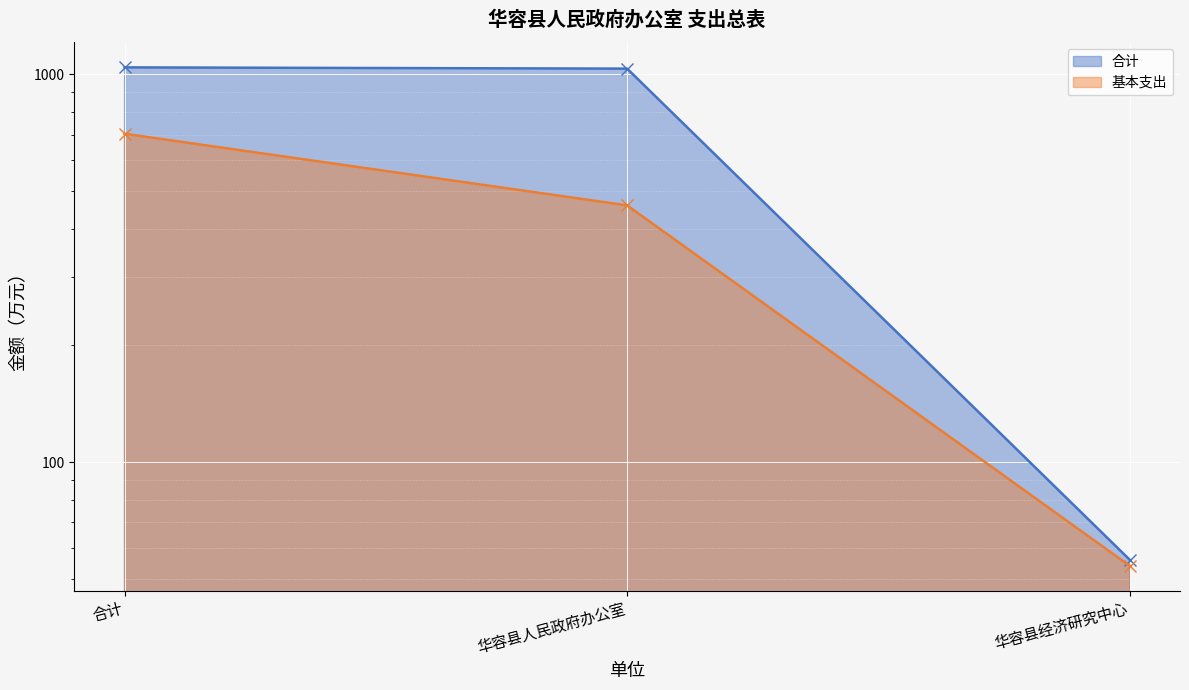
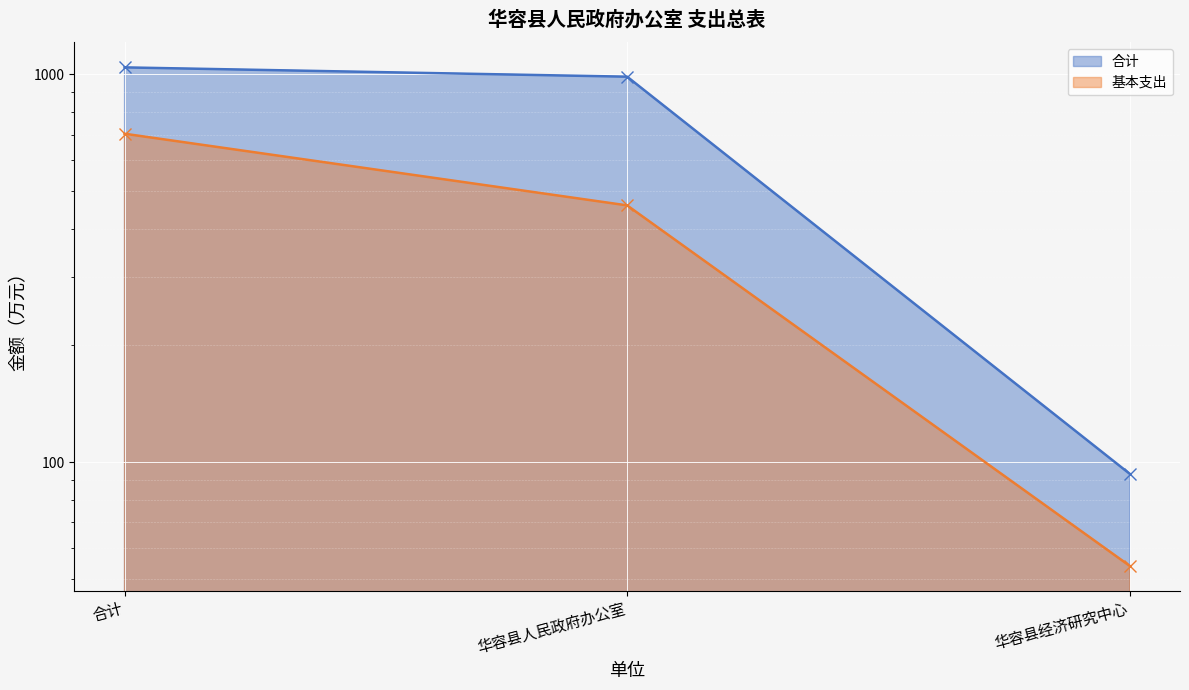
  {
    "合计": {
      "合计": 1040,
-     "华容县人民政府办公室": 1040,
-     "华容县经济研究中心": 56
+     "华容县人民政府办公室": 990,
+     "华容县经济研究中心": 93
    },
    "基本支出": {
      "合计": 700,
      "华容县人民政府办公室": 460,
      "华容县经济研究中心": 54
    }
  }
